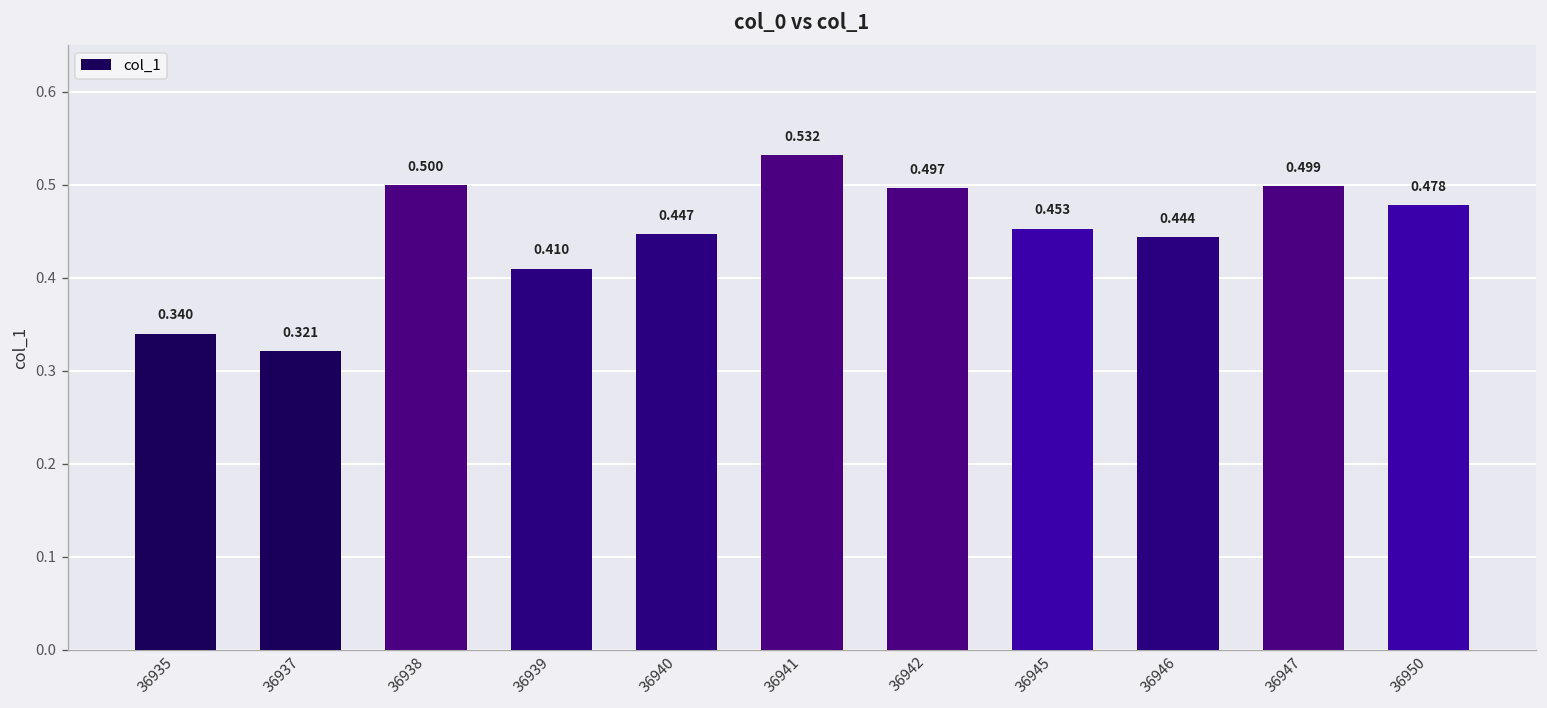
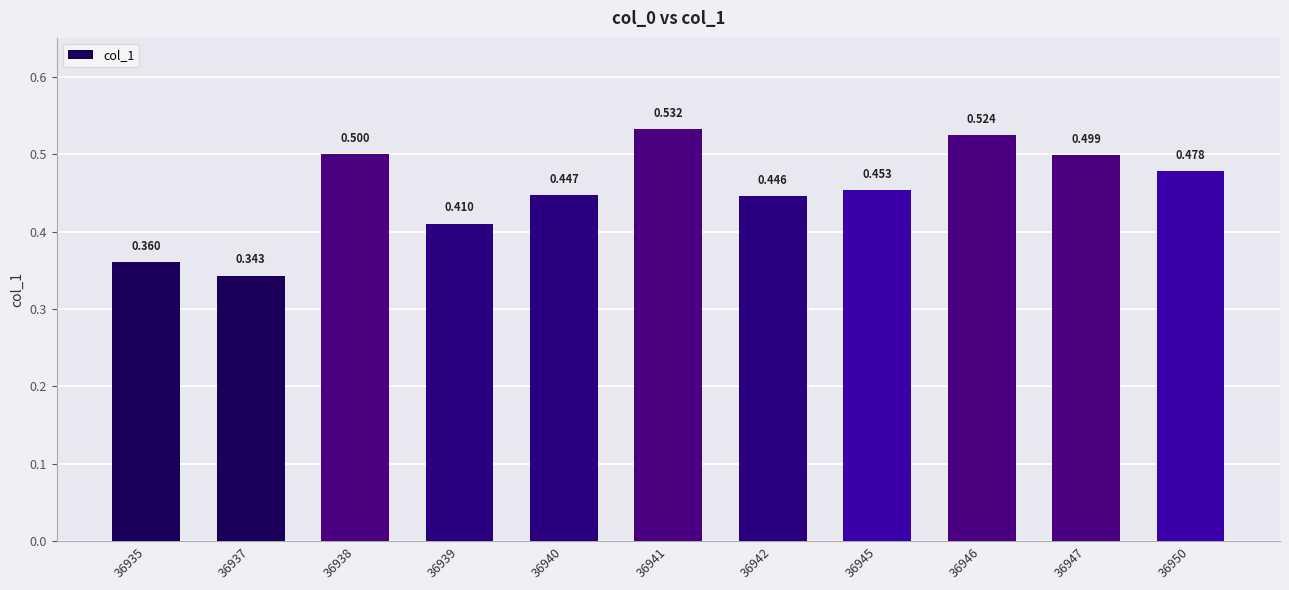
  {
-   "36935": 0.340,
-   "36937": 0.321,
+   "36935": 0.360,
+   "36937": 0.343,
    "36938": 0.500,
    "36939": 0.410,
    "36940": 0.447,
    "36941": 0.532,
-   "36942": 0.497,
+   "36942": 0.446,
    "36945": 0.453,
-   "36946": 0.444,
+   "36946": 0.524,
    "36947": 0.499,
    "36950": 0.478
  }
